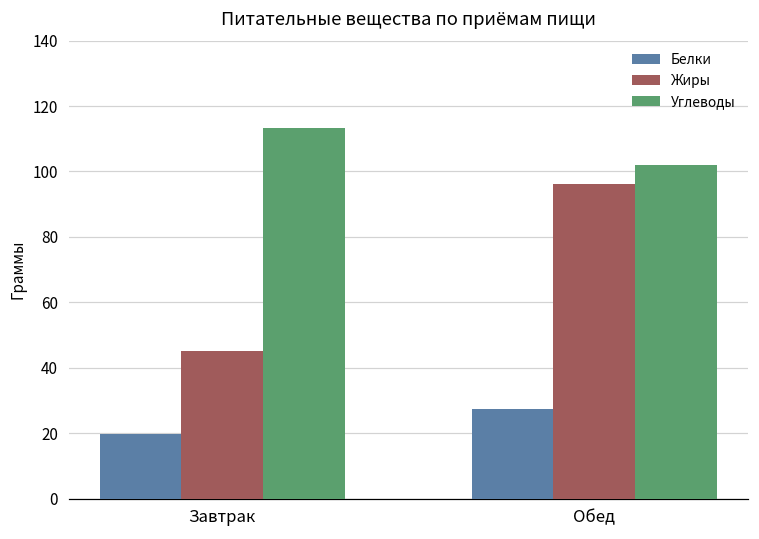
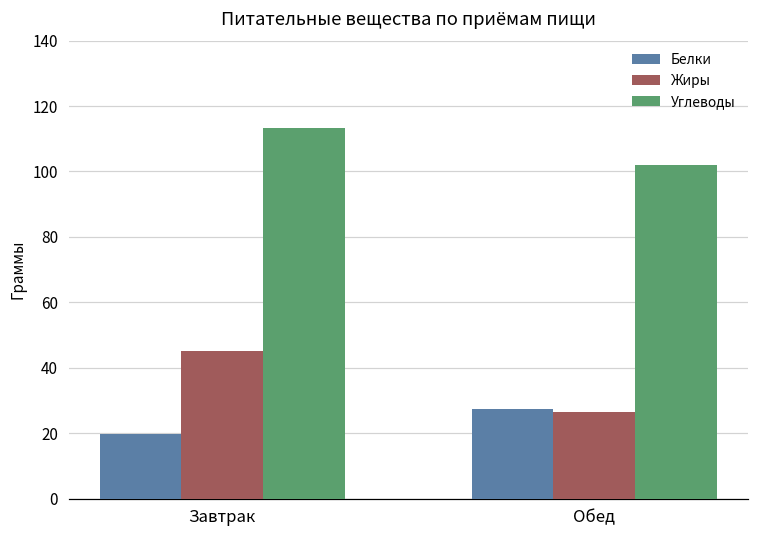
  {
    "Белки": {
      "Завтрак": 20,
      "Обед": 28
    },
    "Жиры": {
      "Завтрак": 45,
-     "Обед": 96
+     "Обед": 26
    },
    "Углеводы": {
      "Завтрак": 113,
      "Обед": 102
    }
  }
